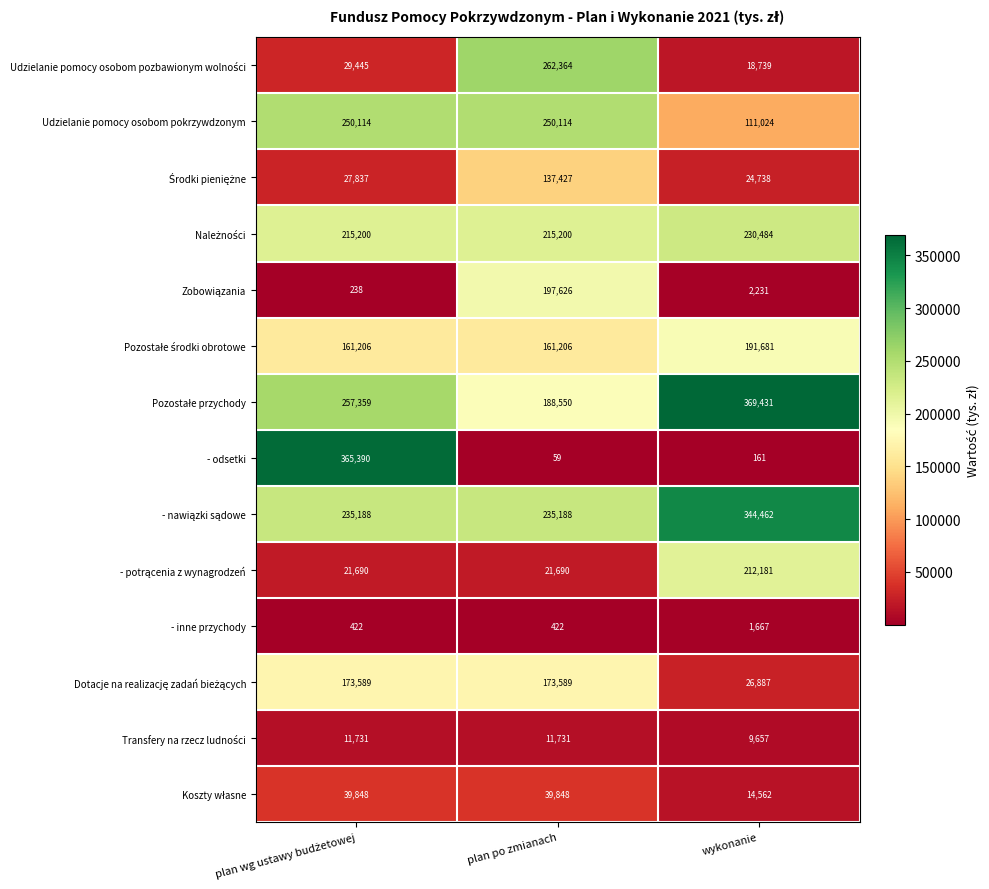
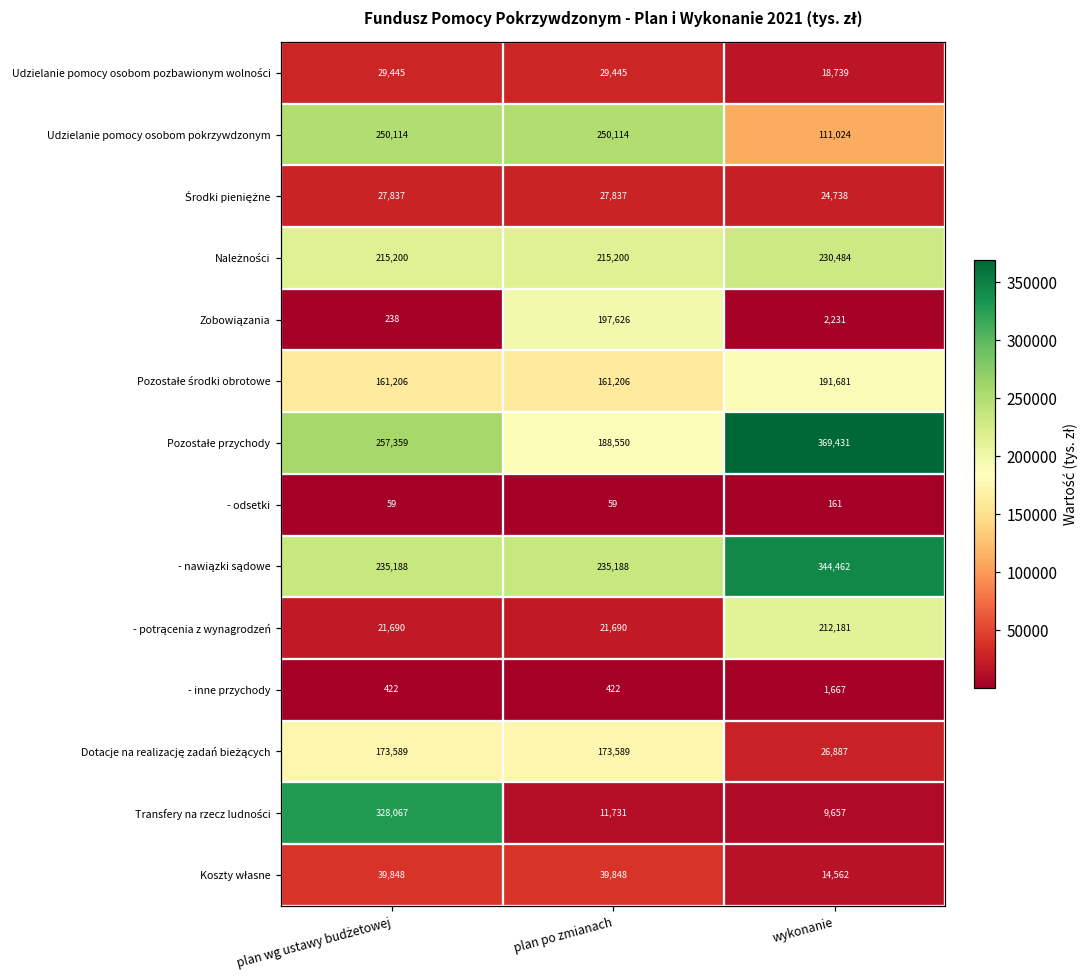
  {
    "Udzielanie pomocy osobom pozbawionym wolności": {
      "plan wg ustawy budżetowej": "29,445",
-     "plan po zmianach": "262,364",
+     "plan po zmianach": "29,445",
      "wykonanie": "18,739"
    },
    "Udzielanie pomocy osobom pokrzywdzonym": {
      "plan wg ustawy budżetowej": "250,114",
      "plan po zmianach": "250,114",
      "wykonanie": "111,024"
    },
    "Środki pieniężne": {
      "plan wg ustawy budżetowej": "27,837",
-     "plan po zmianach": "137,427",
+     "plan po zmianach": "27,837",
      "wykonanie": "24,738"
    },
    "Należności": {
      "plan wg ustawy budżetowej": "215,200",
      "plan po zmianach": "215,200",
      "wykonanie": "230,484"
    },
    "Zobowiązania": {
      "plan wg ustawy budżetowej": "238",
      "plan po zmianach": "197,626",
      "wykonanie": "2,231"
    },
    "Pozostałe środki obrotowe": {
      "plan wg ustawy budżetowej": "161,206",
      "plan po zmianach": "161,206",
      "wykonanie": "191,681"
    },
    "Pozostałe przychody": {
      "plan wg ustawy budżetowej": "257,359",
      "plan po zmianach": "188,550",
      "wykonanie": "369,431"
    },
    "- odsetki": {
-     "plan wg ustawy budżetowej": "365,390",
+     "plan wg ustawy budżetowej": "59",
      "plan po zmianach": "59",
      "wykonanie": "161"
    },
    "- nawiązki sądowe": {
      "plan wg ustawy budżetowej": "235,188",
      "plan po zmianach": "235,188",
      "wykonanie": "344,462"
    },
    "- potrącenia z wynagrodzeń": {
      "plan wg ustawy budżetowej": "21,690",
      "plan po zmianach": "21,690",
      "wykonanie": "212,181"
    },
    "- inne przychody": {
      "plan wg ustawy budżetowej": "422",
      "plan po zmianach": "422",
      "wykonanie": "1,667"
    },
    "Dotacje na realizację zadań bieżących": {
      "plan wg ustawy budżetowej": "173,589",
      "plan po zmianach": "173,589",
      "wykonanie": "26,887"
    },
    "Transfery na rzecz ludności": {
-     "plan wg ustawy budżetowej": "11,731",
+     "plan wg ustawy budżetowej": "328,067",
      "plan po zmianach": "11,731",
      "wykonanie": "9,657"
    },
    "Koszty własne": {
      "plan wg ustawy budżetowej": "39,848",
      "plan po zmianach": "39,848",
      "wykonanie": "14,562"
    }
  }
